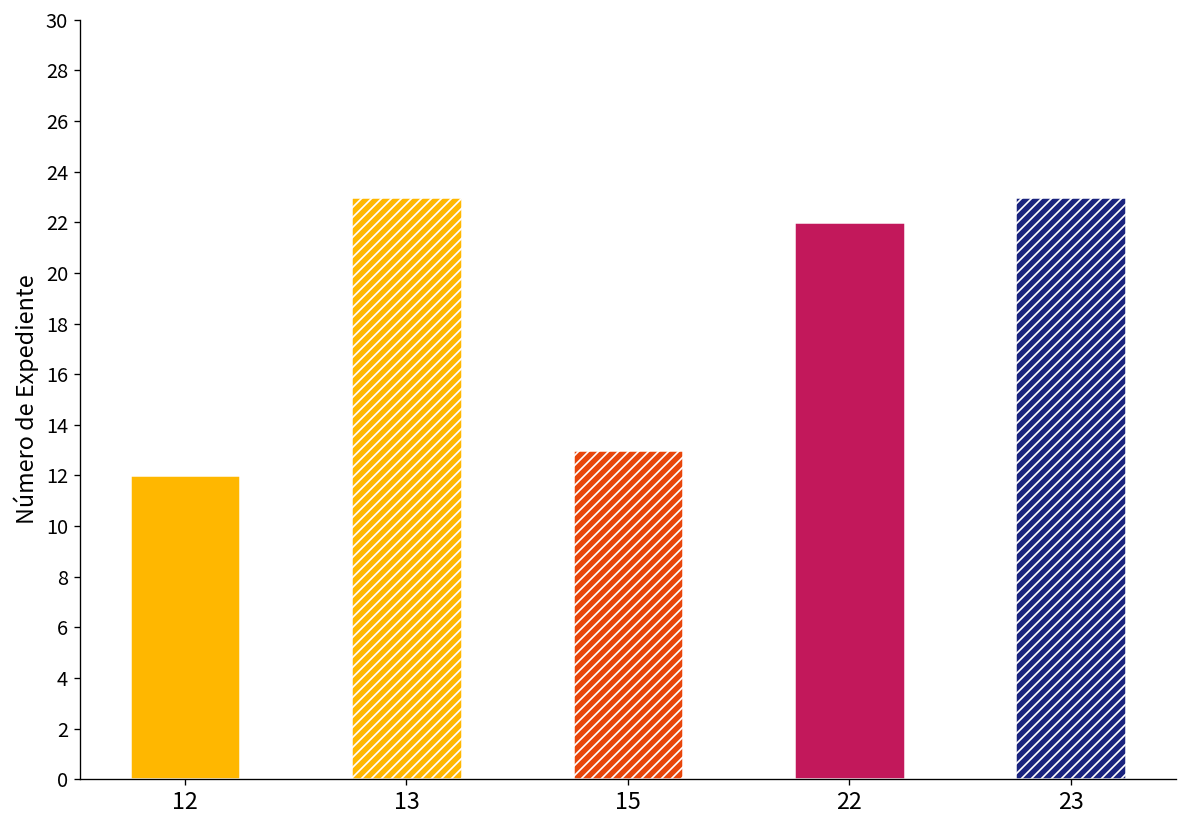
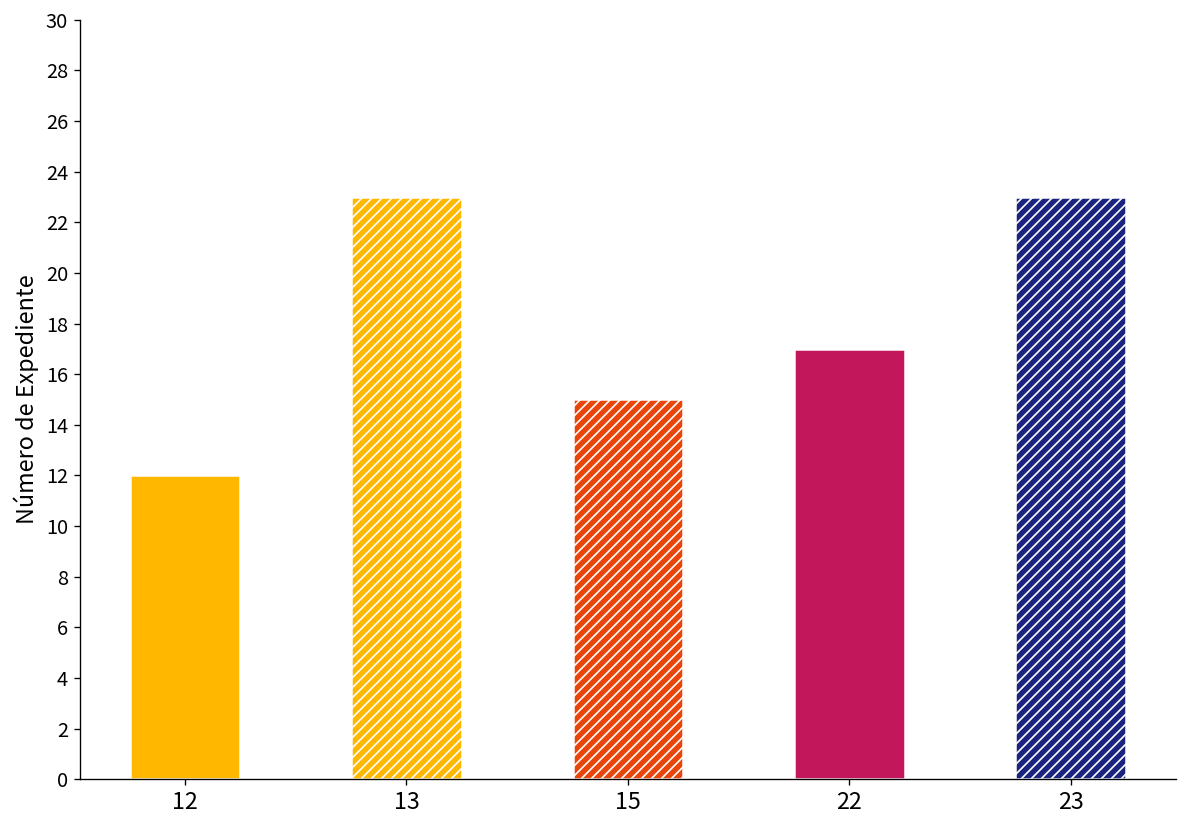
  {
    "12": 12,
    "13": 23,
-   "15": 13,
-   "22": 22,
+   "15": 15,
+   "22": 17,
    "23": 23
  }
